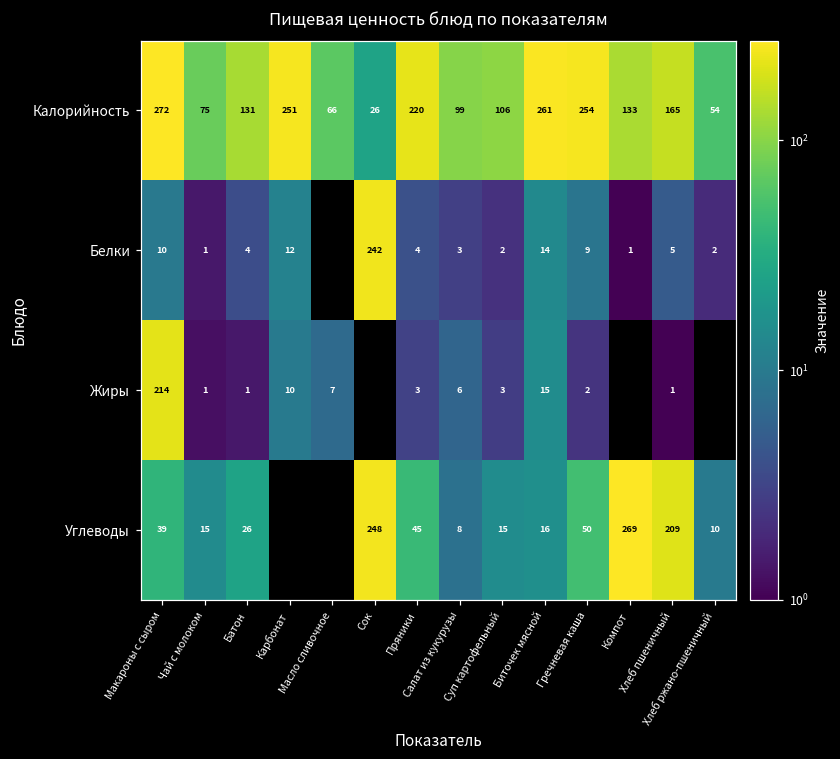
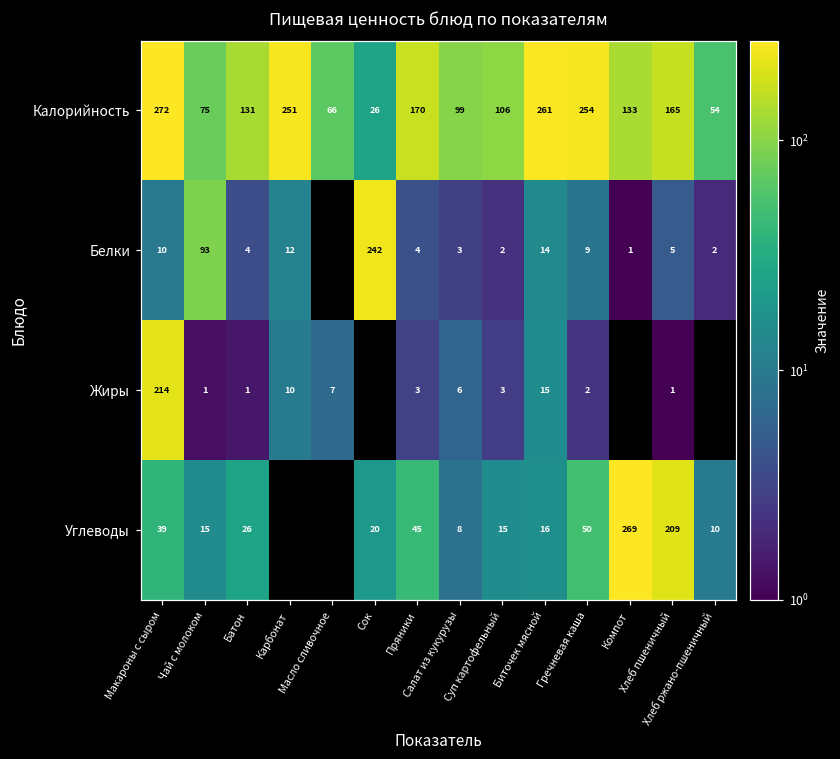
  {
    "Калорийность": {
      "Макароны с сыром": 272,
      "Чай с молоком": 75,
      "Батон": 131,
      "Карбонат": 251,
      "Масло сливочное": 66,
      "Сок": 26,
-     "Пряники": 220,
+     "Пряники": 170,
      "Салат из кукурузы": 99,
      "Суп картофельный": 106,
      "Биточек мясной": 261,
      "Гречневая каша": 254,
      "Компот": 133,
      "Хлеб пшеничный": 165,
      "Хлеб ржано-пшеничный": 54
    },
    "Белки": {
      "Макароны с сыром": 10,
-     "Чай с молоком": 1,
+     "Чай с молоком": 93,
      "Батон": 4,
      "Карбонат": 12,
      "Сок": 242,
      "Пряники": 4,
      "Салат из кукурузы": 3,
      "Суп картофельный": 2,
      "Биточек мясной": 14,
      "Гречневая каша": 9,
      "Компот": 1,
      "Хлеб пшеничный": 5,
      "Хлеб ржано-пшеничный": 2
    },
    "Жиры": {
      "Макароны с сыром": 214,
      "Чай с молоком": 1,
      "Батон": 1,
      "Карбонат": 10,
      "Масло сливочное": 7,
      "Пряники": 3,
      "Салат из кукурузы": 6,
      "Суп картофельный": 3,
      "Биточек мясной": 15,
      "Гречневая каша": 2,
      "Хлеб пшеничный": 1
    },
    "Углеводы": {
      "Макароны с сыром": 39,
      "Чай с молоком": 15,
      "Батон": 26,
-     "Сок": 248,
+     "Сок": 20,
      "Пряники": 45,
      "Салат из кукурузы": 8,
      "Суп картофельный": 15,
      "Биточек мясной": 16,
      "Гречневая каша": 50,
      "Компот": 269,
      "Хлеб пшеничный": 209,
      "Хлеб ржано-пшеничный": 10
    }
  }
